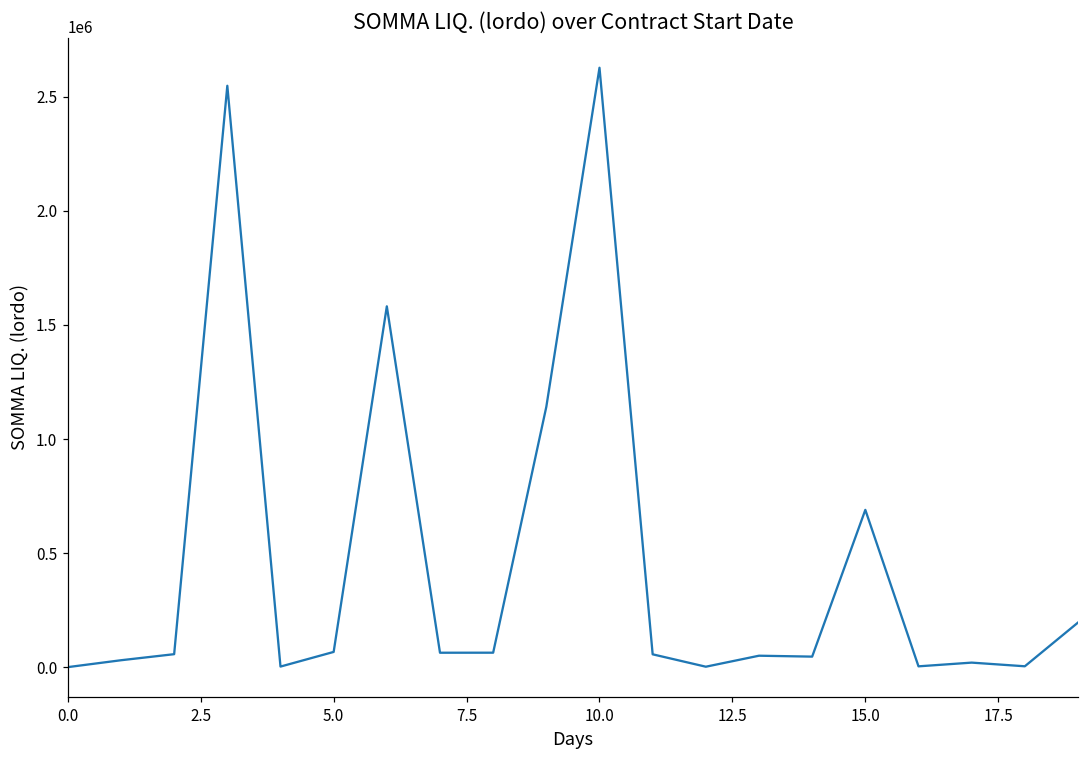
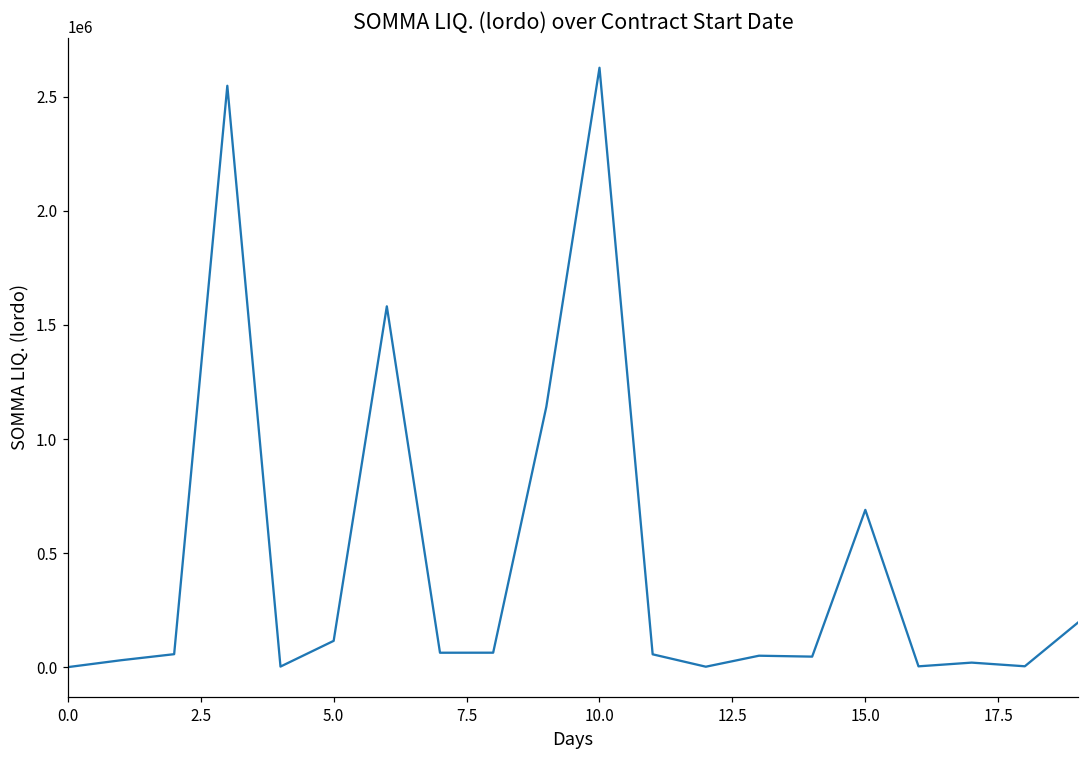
  {
    "0.0": 0,
-   "5.0": 70000,
+   "5.0": 120000,
    "10.0": 2630000,
    "15.0": 690000
  }
